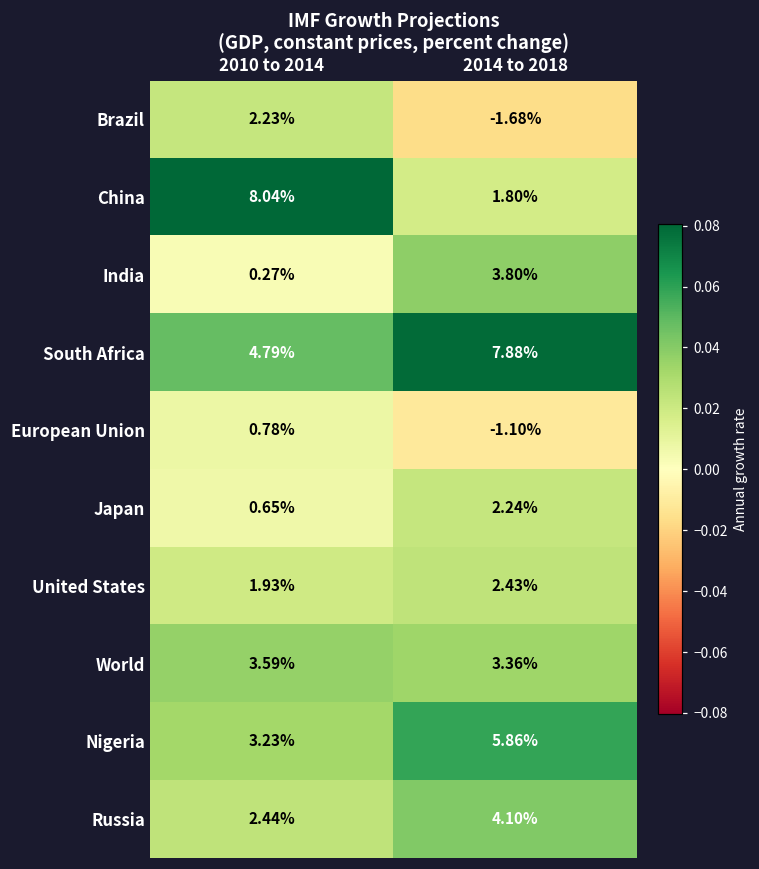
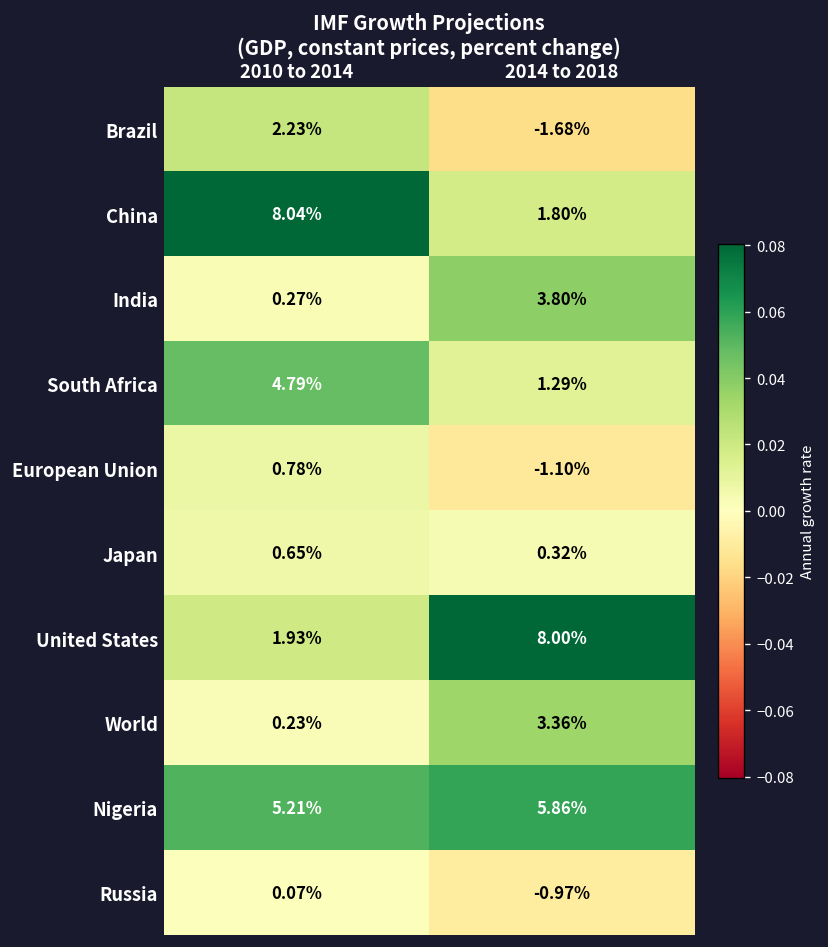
  {
    "Brazil": {
      "2010 to 2014": "2.23%",
      "2014 to 2018": "-1.68%"
    },
    "China": {
      "2010 to 2014": "8.04%",
      "2014 to 2018": "1.80%"
    },
    "India": {
      "2010 to 2014": "0.27%",
      "2014 to 2018": "3.80%"
    },
    "South Africa": {
      "2010 to 2014": "4.79%",
-     "2014 to 2018": "7.88%"
+     "2014 to 2018": "1.29%"
    },
    "European Union": {
      "2010 to 2014": "0.78%",
      "2014 to 2018": "-1.10%"
    },
    "Japan": {
      "2010 to 2014": "0.65%",
-     "2014 to 2018": "2.24%"
+     "2014 to 2018": "0.32%"
    },
    "United States": {
      "2010 to 2014": "1.93%",
-     "2014 to 2018": "2.43%"
+     "2014 to 2018": "8.00%"
    },
    "World": {
-     "2010 to 2014": "3.59%",
+     "2010 to 2014": "0.23%",
      "2014 to 2018": "3.36%"
    },
    "Nigeria": {
-     "2010 to 2014": "3.23%",
+     "2010 to 2014": "5.21%",
      "2014 to 2018": "5.86%"
    },
    "Russia": {
-     "2010 to 2014": "2.44%",
-     "2014 to 2018": "4.10%"
+     "2010 to 2014": "0.07%",
+     "2014 to 2018": "-0.97%"
    }
  }
